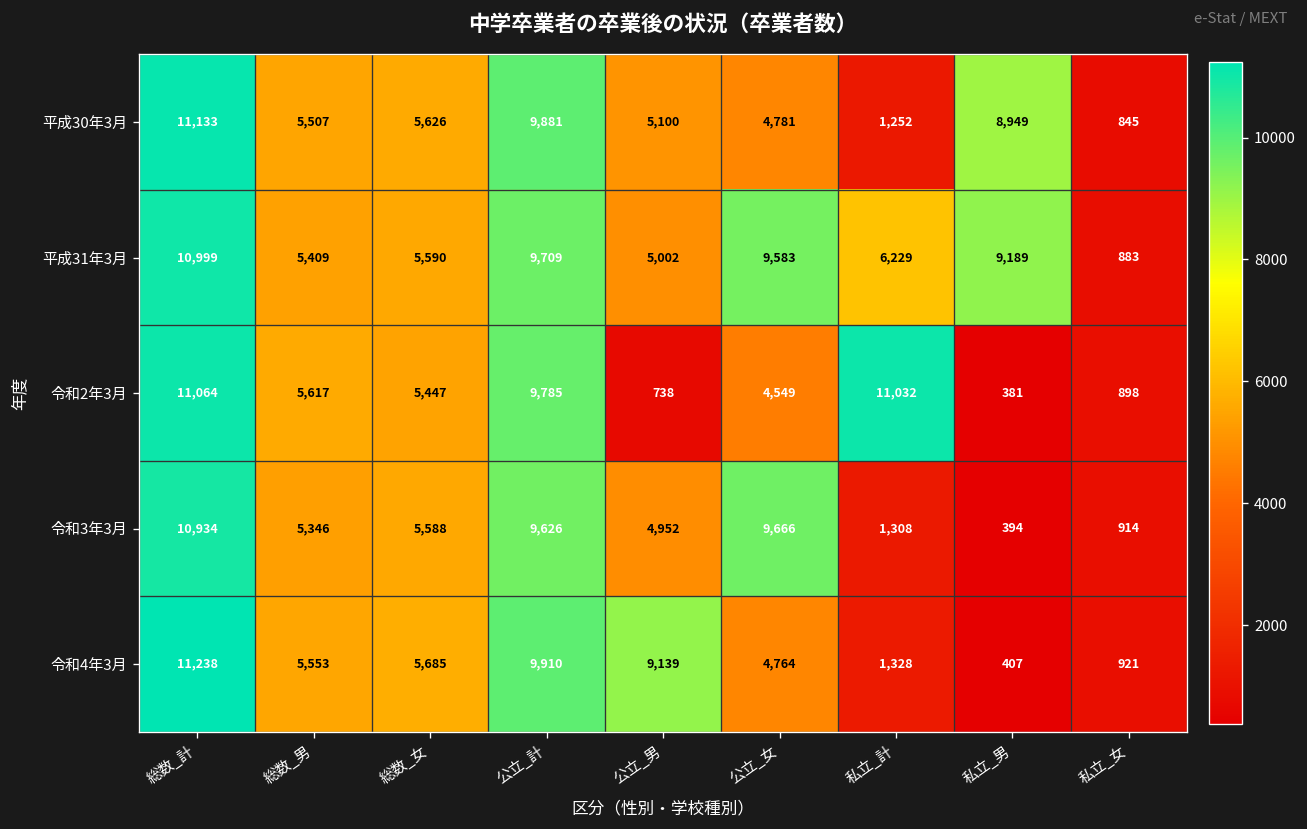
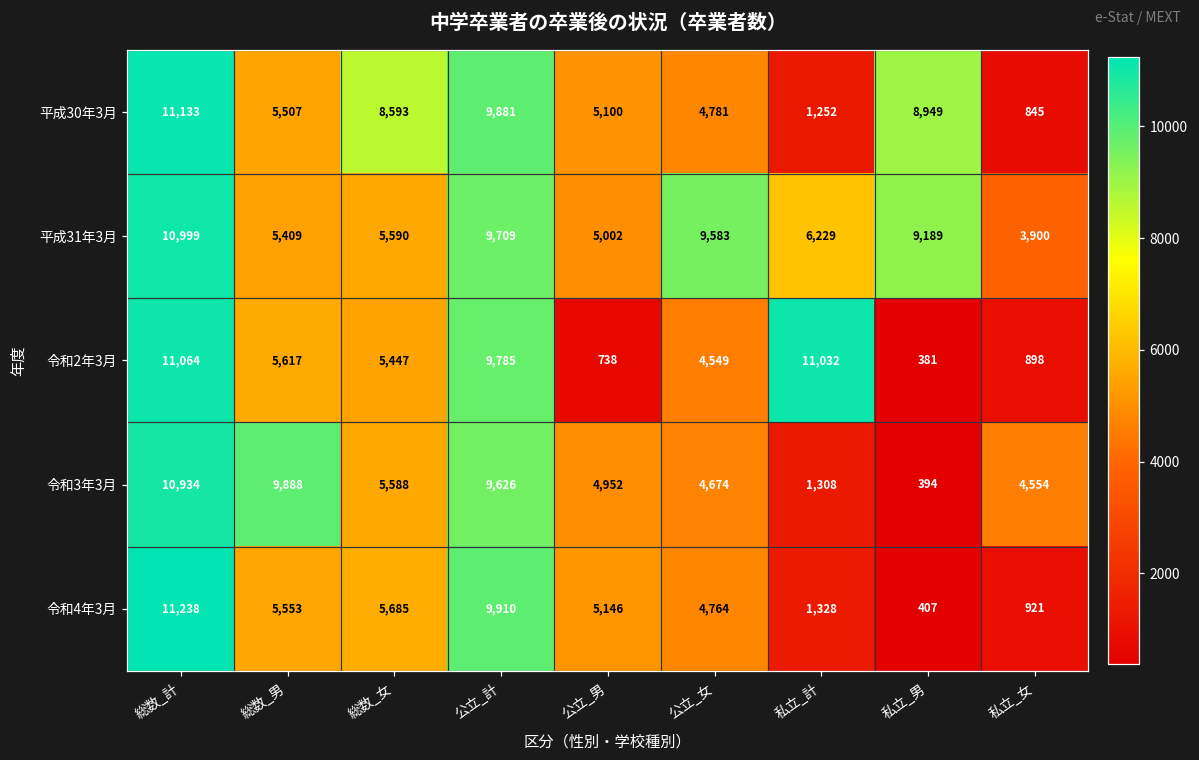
  {
    "平成30年3月": {
      "総数_計": "11,133",
      "総数_男": "5,507",
-     "総数_女": "5,626",
+     "総数_女": "8,593",
      "公立_計": "9,881",
      "公立_男": "5,100",
      "公立_女": "4,781",
      "私立_計": "1,252",
      "私立_男": "8,949",
      "私立_女": "845"
    },
    "平成31年3月": {
      "総数_計": "10,999",
      "総数_男": "5,409",
      "総数_女": "5,590",
      "公立_計": "9,709",
      "公立_男": "5,002",
      "公立_女": "9,583",
      "私立_計": "6,229",
      "私立_男": "9,189",
-     "私立_女": "883"
+     "私立_女": "3,900"
    },
    "令和2年3月": {
      "総数_計": "11,064",
      "総数_男": "5,617",
      "総数_女": "5,447",
      "公立_計": "9,785",
      "公立_男": "738",
      "公立_女": "4,549",
      "私立_計": "11,032",
      "私立_男": "381",
      "私立_女": "898"
    },
    "令和3年3月": {
      "総数_計": "10,934",
-     "総数_男": "5,346",
+     "総数_男": "9,888",
      "総数_女": "5,588",
      "公立_計": "9,626",
      "公立_男": "4,952",
-     "公立_女": "9,666",
+     "公立_女": "4,674",
      "私立_計": "1,308",
      "私立_男": "394",
-     "私立_女": "914"
+     "私立_女": "4,554"
    },
    "令和4年3月": {
      "総数_計": "11,238",
      "総数_男": "5,553",
      "総数_女": "5,685",
      "公立_計": "9,910",
-     "公立_男": "9,139",
+     "公立_男": "5,146",
      "公立_女": "4,764",
      "私立_計": "1,328",
      "私立_男": "407",
      "私立_女": "921"
    }
  }
